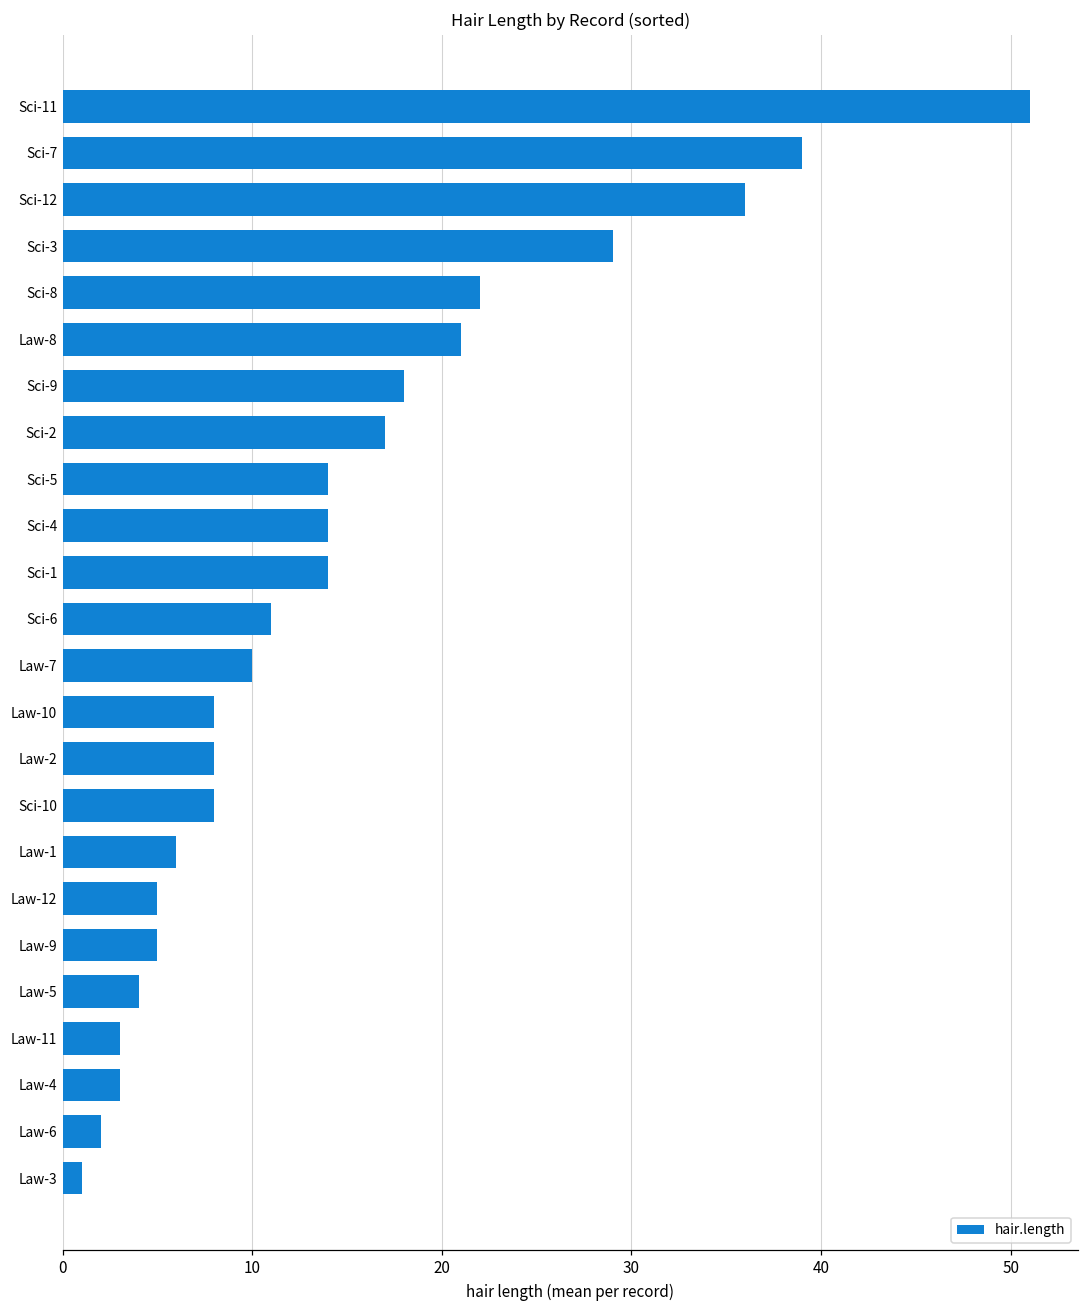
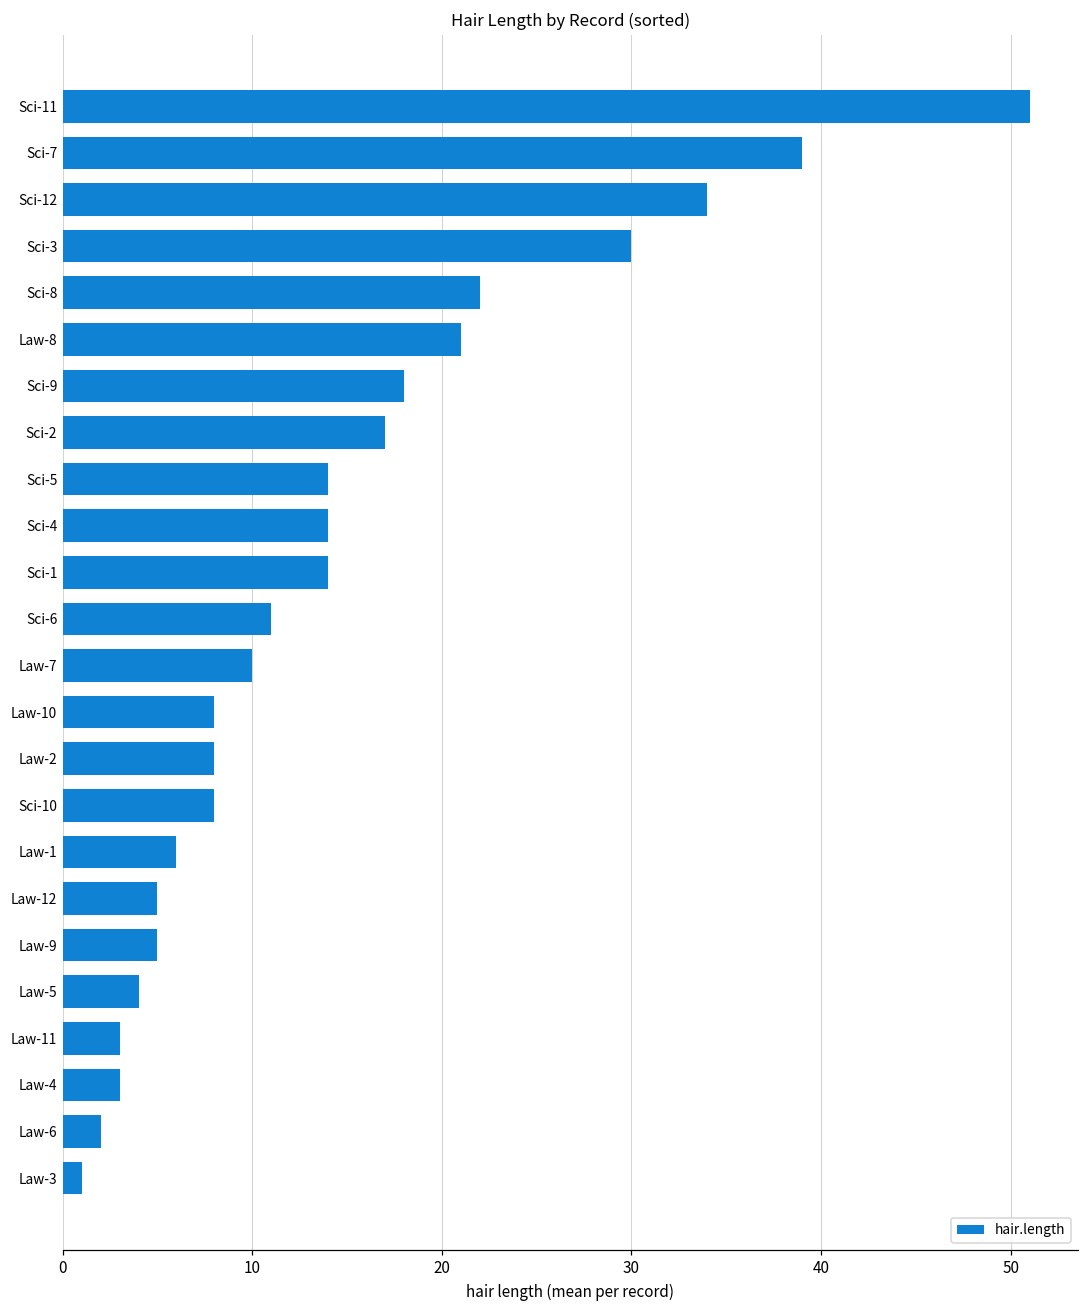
  {
    "Sci-11": 51,
    "Sci-7": 39,
-   "Sci-12": 36,
-   "Sci-3": 29,
+   "Sci-12": 34,
+   "Sci-3": 30,
    "Sci-8": 22,
    "Law-8": 21,
    "Sci-9": 18,
    "Sci-2": 17,
    "Sci-5": 14,
    "Sci-4": 14,
    "Sci-1": 14,
    "Sci-6": 11,
    "Law-7": 10,
    "Law-10": 8,
    "Law-2": 8,
    "Sci-10": 8,
    "Law-1": 6,
    "Law-12": 5,
    "Law-9": 5,
    "Law-5": 4,
    "Law-11": 3,
    "Law-4": 3,
    "Law-6": 2,
    "Law-3": 1
  }
